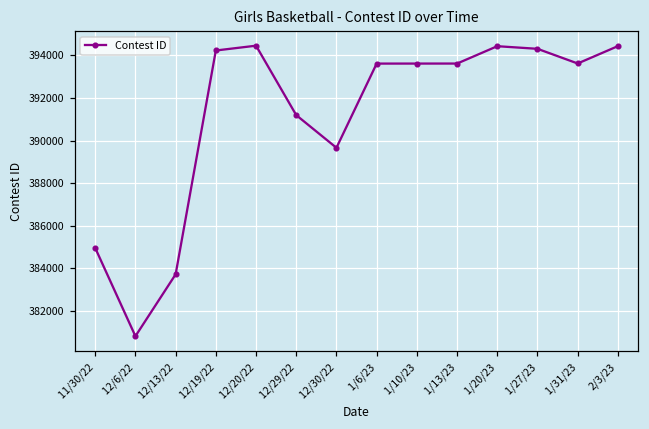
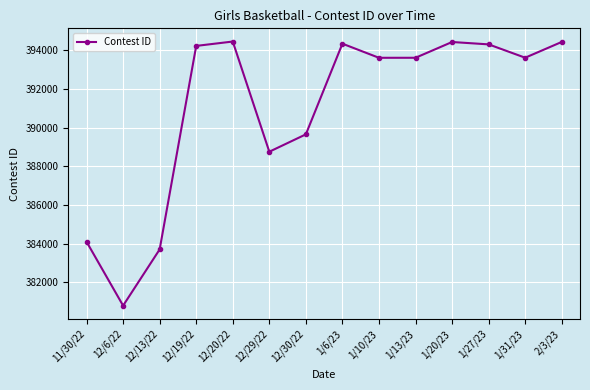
  {
-   "11/30/22": 384900,
+   "11/30/22": 384100,
    "12/6/22": 380800,
    "12/13/22": 383700,
    "12/19/22": 394200,
    "12/20/22": 394500,
-   "12/29/22": 391200,
+   "12/29/22": 388800,
    "12/30/22": 389700,
-   "1/6/23": 393600,
+   "1/6/23": 394300,
    "1/10/23": 393600,
    "1/13/23": 393600,
    "1/20/23": 394400,
    "1/27/23": 394300,
    "1/31/23": 393600,
    "2/3/23": 394400
  }
